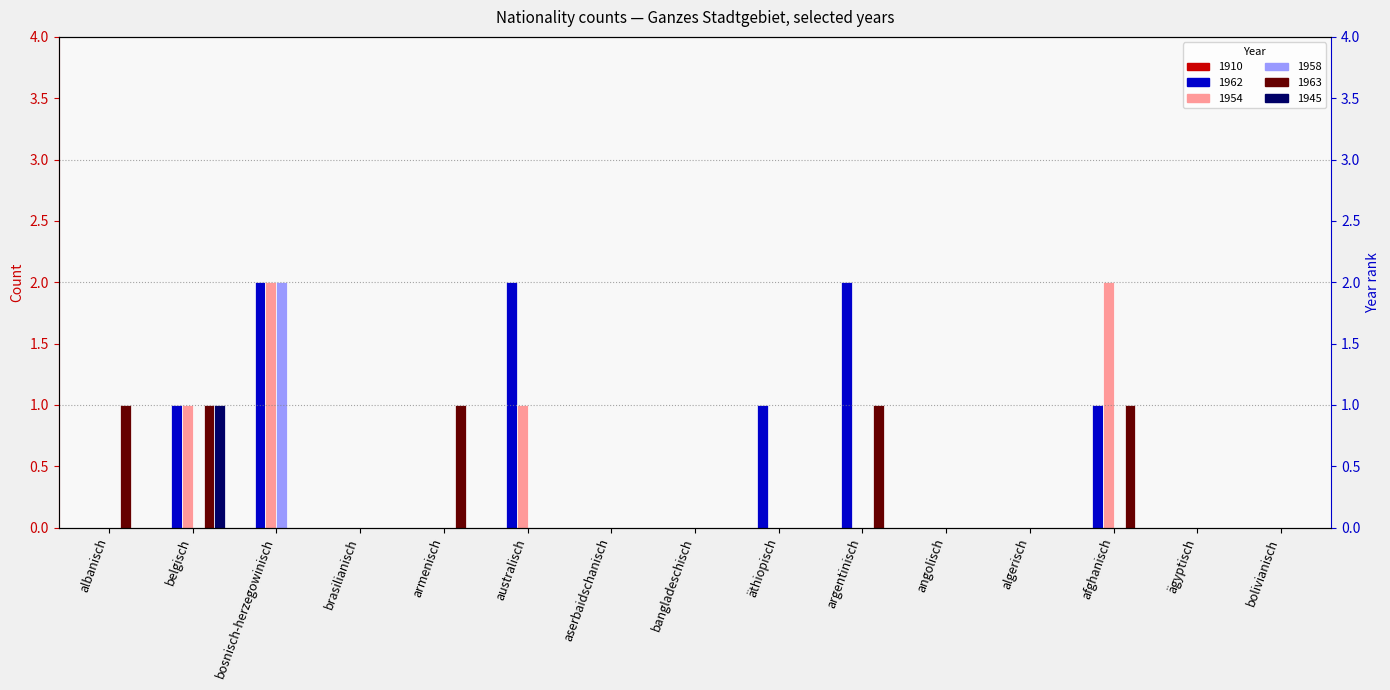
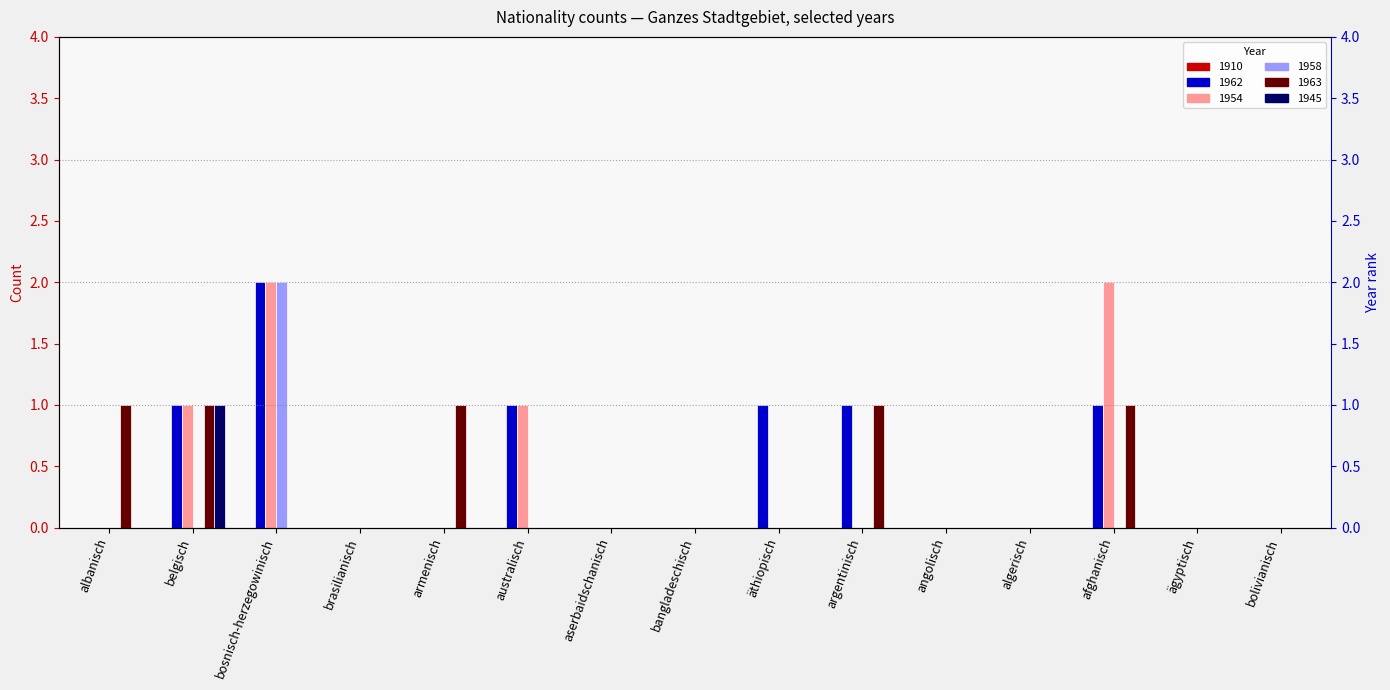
  {
    "1910": {
      "albanisch": 0,
      "belgisch": 0,
      "bosnisch-herzegowinisch": 0,
      "brasilianisch": 0,
      "armenisch": 0,
      "australisch": 0,
      "aserbaidschanisch": 0,
      "bangladeschisch": 0,
      "äthiopisch": 0,
      "argentinisch": 0,
      "angolisch": 0,
      "algerisch": 0,
      "afghanisch": 0,
      "ägyptisch": 0,
      "bolivianisch": 0
    },
    "1962": {
      "albanisch": 0,
      "belgisch": 1,
      "bosnisch-herzegowinisch": 2,
      "brasilianisch": 0,
      "armenisch": 0,
-     "australisch": 2,
+     "australisch": 1,
      "aserbaidschanisch": 0,
      "bangladeschisch": 0,
      "äthiopisch": 1,
-     "argentinisch": 2,
+     "argentinisch": 1,
      "angolisch": 0,
      "algerisch": 0,
      "afghanisch": 1,
      "ägyptisch": 0,
      "bolivianisch": 0
    },
    "1954": {
      "albanisch": 0,
      "belgisch": 1,
      "bosnisch-herzegowinisch": 2,
      "brasilianisch": 0,
      "armenisch": 0,
      "australisch": 1,
      "aserbaidschanisch": 0,
      "bangladeschisch": 0,
      "äthiopisch": 0,
      "argentinisch": 0,
      "angolisch": 0,
      "algerisch": 0,
      "afghanisch": 2,
      "ägyptisch": 0,
      "bolivianisch": 0
    },
    "1958": {
      "albanisch": 0,
      "belgisch": 0,
      "bosnisch-herzegowinisch": 2,
      "brasilianisch": 0,
      "armenisch": 0,
      "australisch": 0,
      "aserbaidschanisch": 0,
      "bangladeschisch": 0,
      "äthiopisch": 0,
      "argentinisch": 0,
      "angolisch": 0,
      "algerisch": 0,
      "afghanisch": 0,
      "ägyptisch": 0,
      "bolivianisch": 0
    },
    "1963": {
      "albanisch": 1,
      "belgisch": 1,
      "bosnisch-herzegowinisch": 0,
      "brasilianisch": 0,
      "armenisch": 1,
      "australisch": 0,
      "aserbaidschanisch": 0,
      "bangladeschisch": 0,
      "äthiopisch": 0,
      "argentinisch": 1,
      "angolisch": 0,
      "algerisch": 0,
      "afghanisch": 1,
      "ägyptisch": 0,
      "bolivianisch": 0
    },
    "1945": {
      "albanisch": 0,
      "belgisch": 1,
      "bosnisch-herzegowinisch": 0,
      "brasilianisch": 0,
      "armenisch": 0,
      "australisch": 0,
      "aserbaidschanisch": 0,
      "bangladeschisch": 0,
      "äthiopisch": 0,
      "argentinisch": 0,
      "angolisch": 0,
      "algerisch": 0,
      "afghanisch": 0,
      "ägyptisch": 0,
      "bolivianisch": 0
    }
  }
